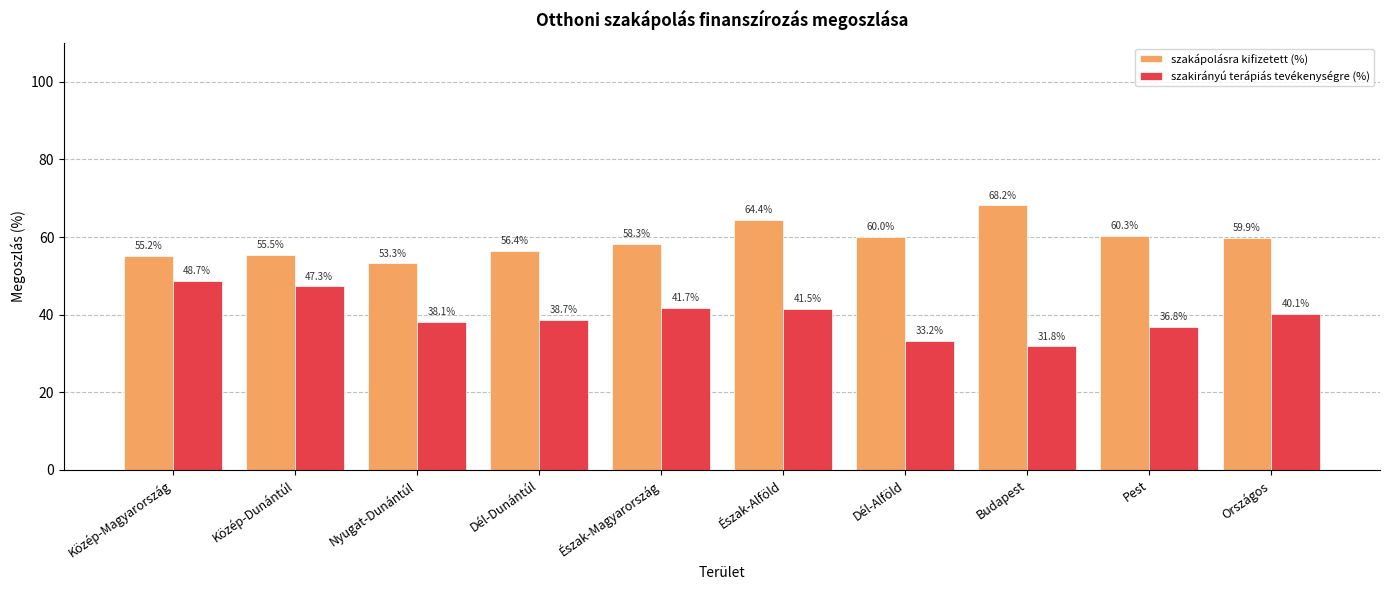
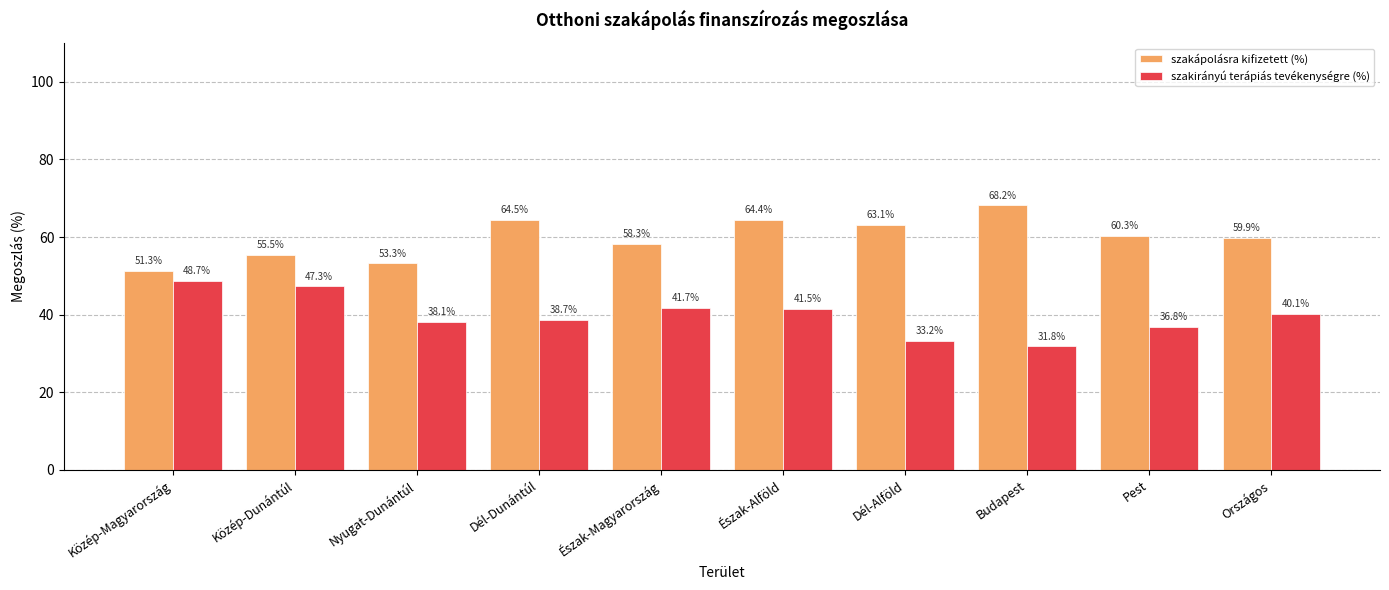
  {
    "szakápolásra kifizetett (%)": {
-     "Közép-Magyarország": "55.2%",
+     "Közép-Magyarország": "51.3%",
      "Közép-Dunántúl": "55.5%",
      "Nyugat-Dunántúl": "53.3%",
-     "Dél-Dunántúl": "56.4%",
+     "Dél-Dunántúl": "64.5%",
      "Észak-Magyarország": "58.3%",
      "Észak-Alföld": "64.4%",
-     "Dél-Alföld": "60.0%",
+     "Dél-Alföld": "63.1%",
      "Budapest": "68.2%",
      "Pest": "60.3%",
      "Országos": "59.9%"
    },
    "szakirányú terápiás tevékenységre (%)": {
      "Közép-Magyarország": "48.7%",
      "Közép-Dunántúl": "47.3%",
      "Nyugat-Dunántúl": "38.1%",
      "Dél-Dunántúl": "38.7%",
      "Észak-Magyarország": "41.7%",
      "Észak-Alföld": "41.5%",
      "Dél-Alföld": "33.2%",
      "Budapest": "31.8%",
      "Pest": "36.8%",
      "Országos": "40.1%"
    }
  }
